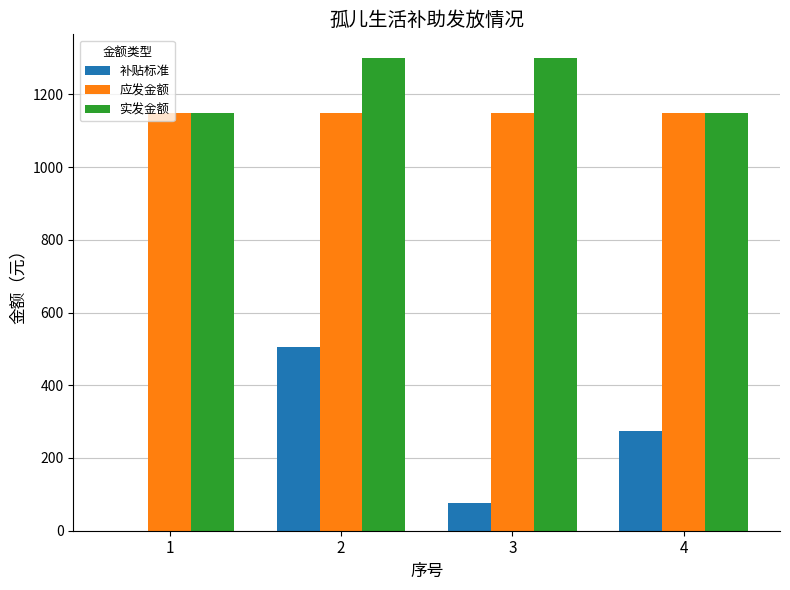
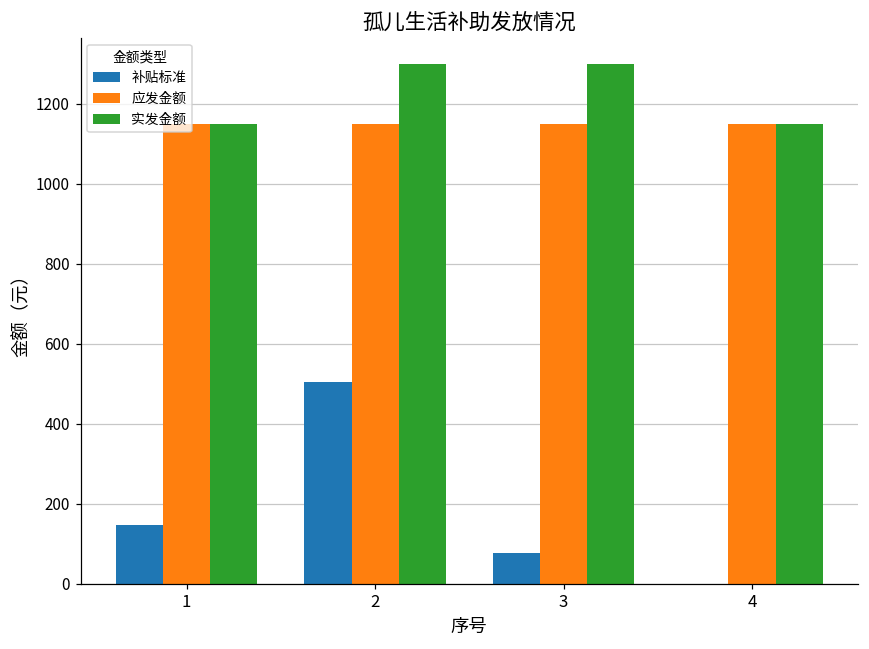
  {
    "补贴标准": {
-     "1": 0,
+     "1": 150,
      "2": 500,
      "3": 80,
-     "4": 280
+     "4": 0
    },
    "应发金额": {
      "2": 1150,
      "3": 1150,
      "4": 1150
    },
    "实发金额": {
      "1": 1150,
      "2": 1300,
      "3": 1300,
      "4": 1150
    }
  }
